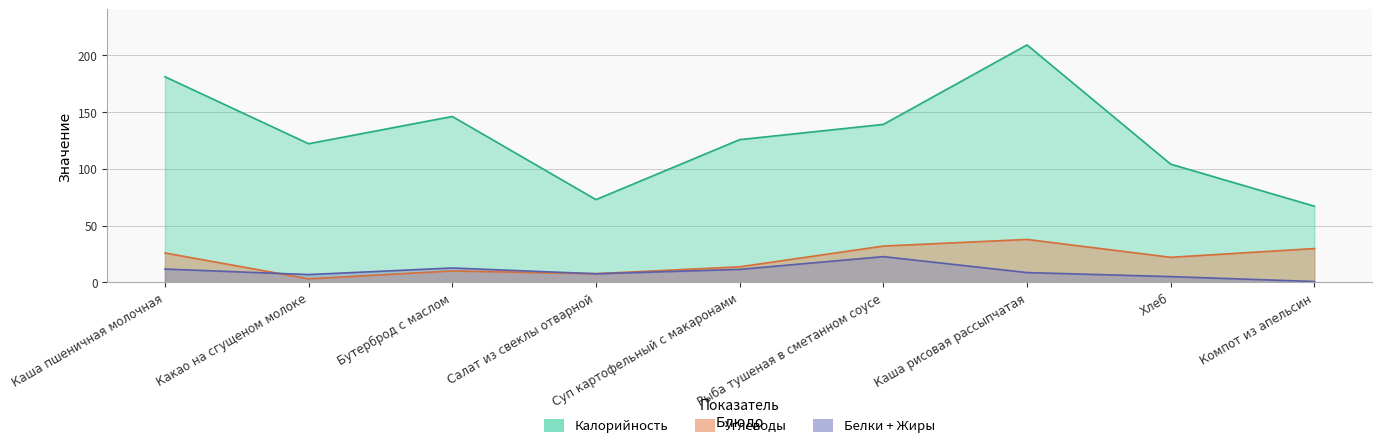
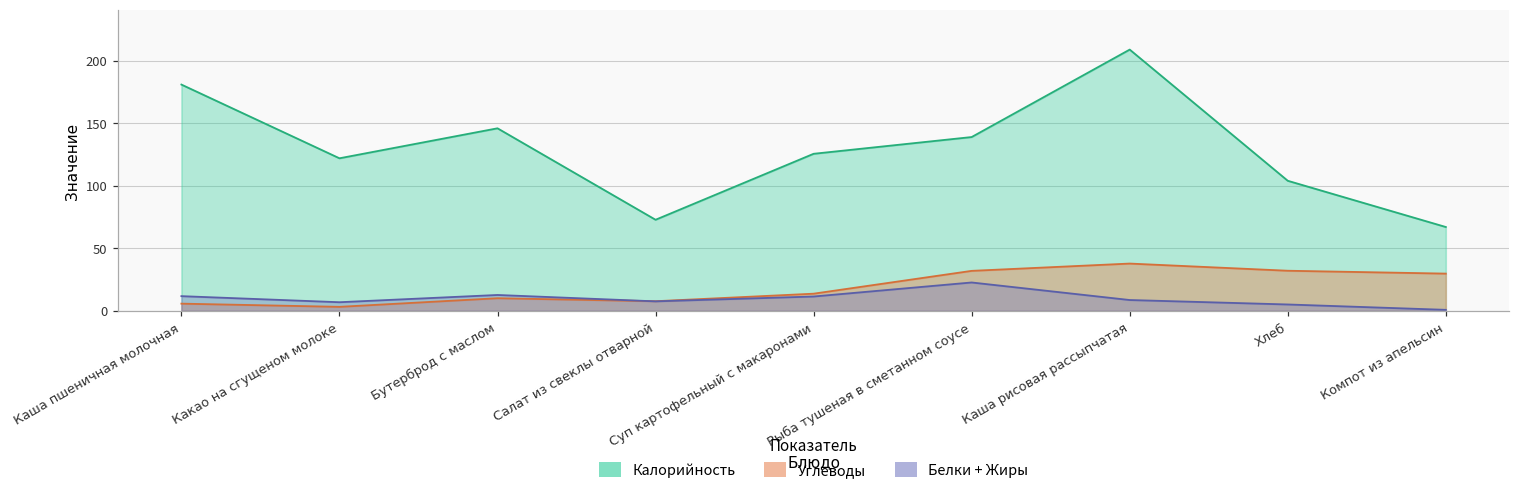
  {
    "Углеводы": {
-     "Каша пшеничная молочная": 26,
+     "Каша пшеничная молочная": 6,
      "Какао на сгущеном молоке": 3,
      "Бутерброд с маслом": 10,
      "Суп картофельный с макаронами": 14,
      "Рыба тушеная в сметанном соусе": 32,
      "Каша рисовая рассыпчатая": 38,
-     "Хлеб": 22,
+     "Хлеб": 32,
      "Компот из апельсин": 30
    }
  }
